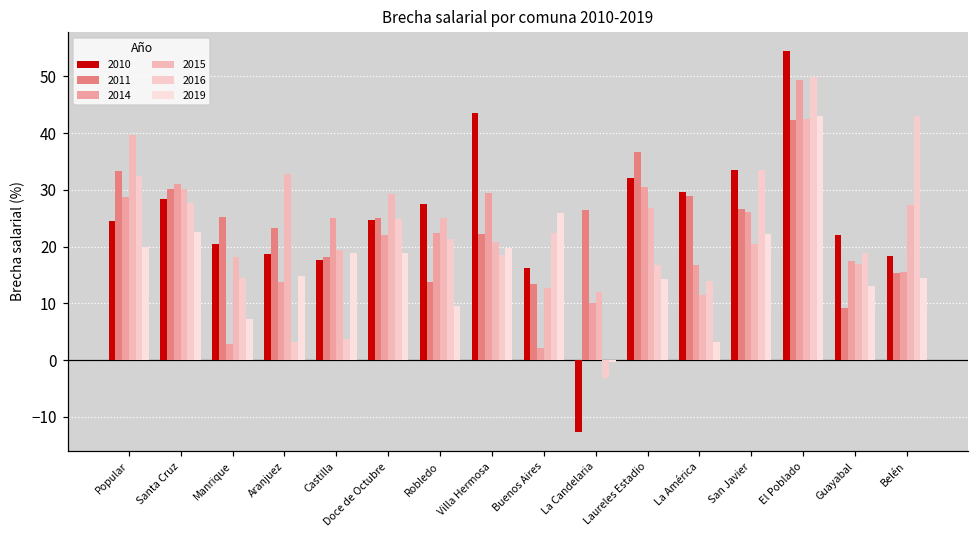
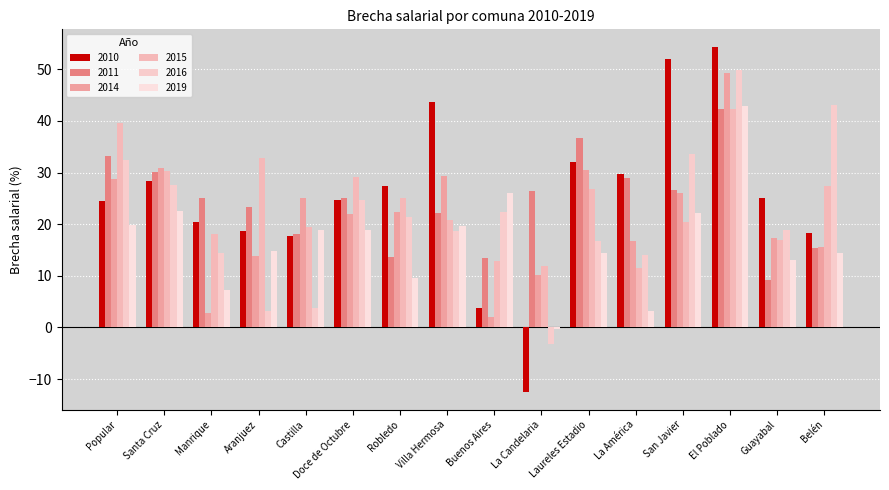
  {
    "2010": {
      "Popular": 25,
      "Santa Cruz": 28,
      "Manrique": 20,
      "Aranjuez": 19,
      "Castilla": 18,
      "Doce de Octubre": 25,
      "Robledo": 27,
      "Villa Hermosa": 44,
-     "Buenos Aires": 16,
+     "Buenos Aires": 4,
      "La Candelaria": -13,
      "Laureles Estadio": 32,
      "La América": 30,
-     "San Javier": 34,
+     "San Javier": 52,
      "El Poblado": 54,
-     "Guayabal": 22,
+     "Guayabal": 25,
      "Belén": 18
    }
  }
